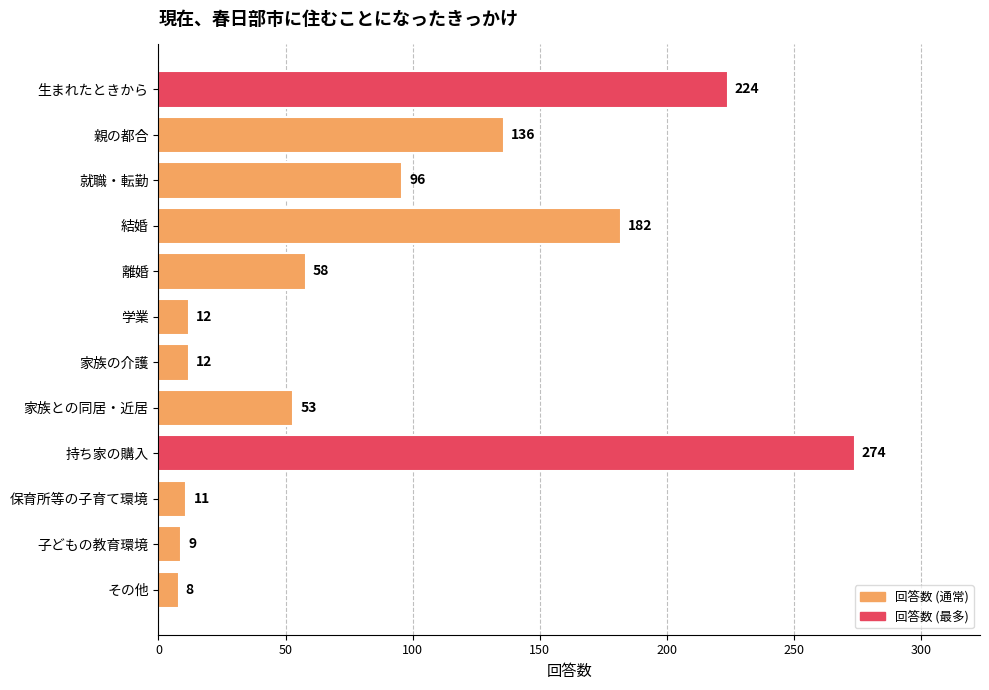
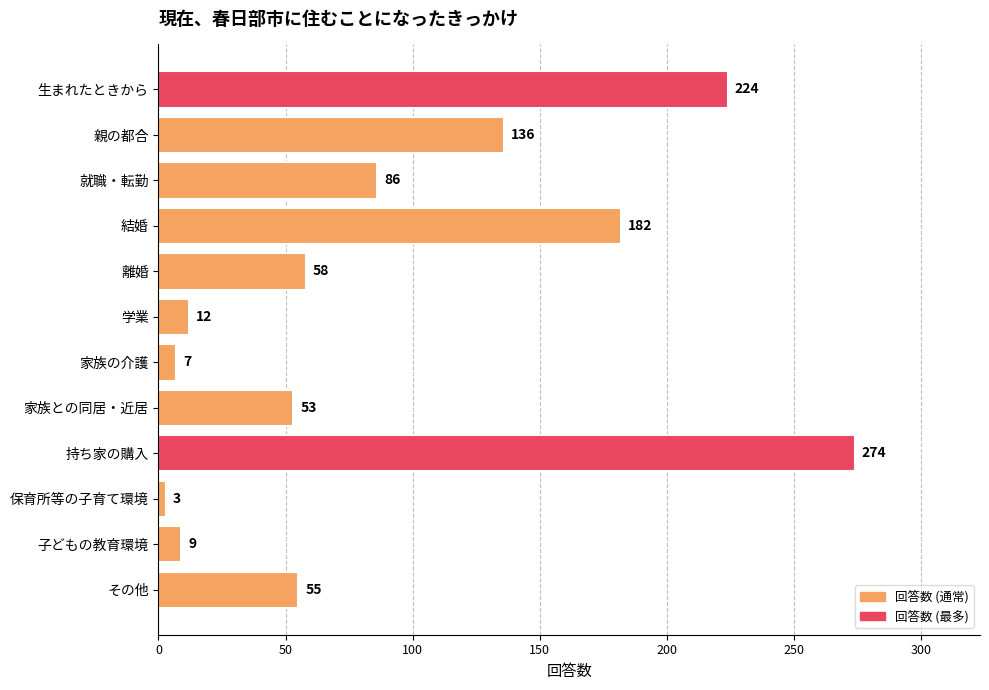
  {
    "生まれたときから": 224,
    "親の都合": 136,
-   "就職・転勤": 96,
+   "就職・転勤": 86,
    "結婚": 182,
    "離婚": 58,
    "学業": 12,
-   "家族の介護": 12,
+   "家族の介護": 7,
    "家族との同居・近居": 53,
    "持ち家の購入": 274,
-   "保育所等の子育て環境": 11,
+   "保育所等の子育て環境": 3,
    "子どもの教育環境": 9,
-   "その他": 8
+   "その他": 55
  }
